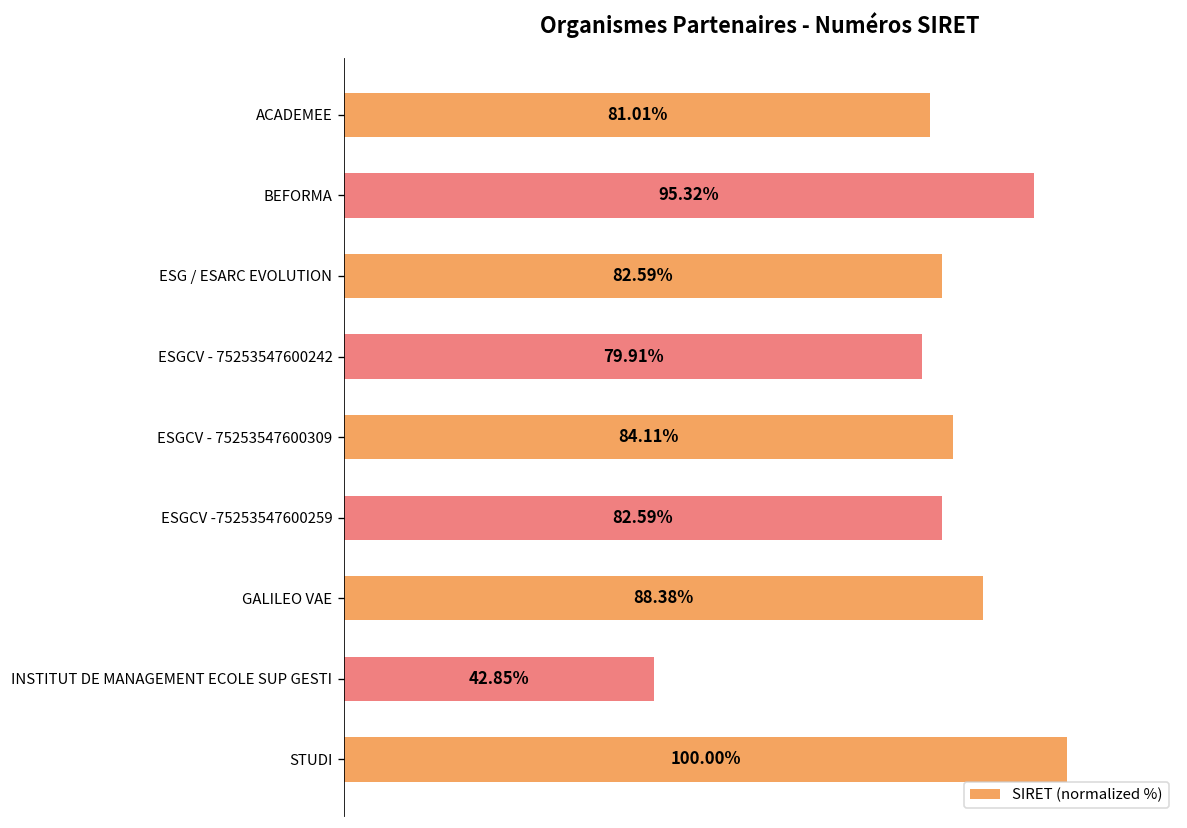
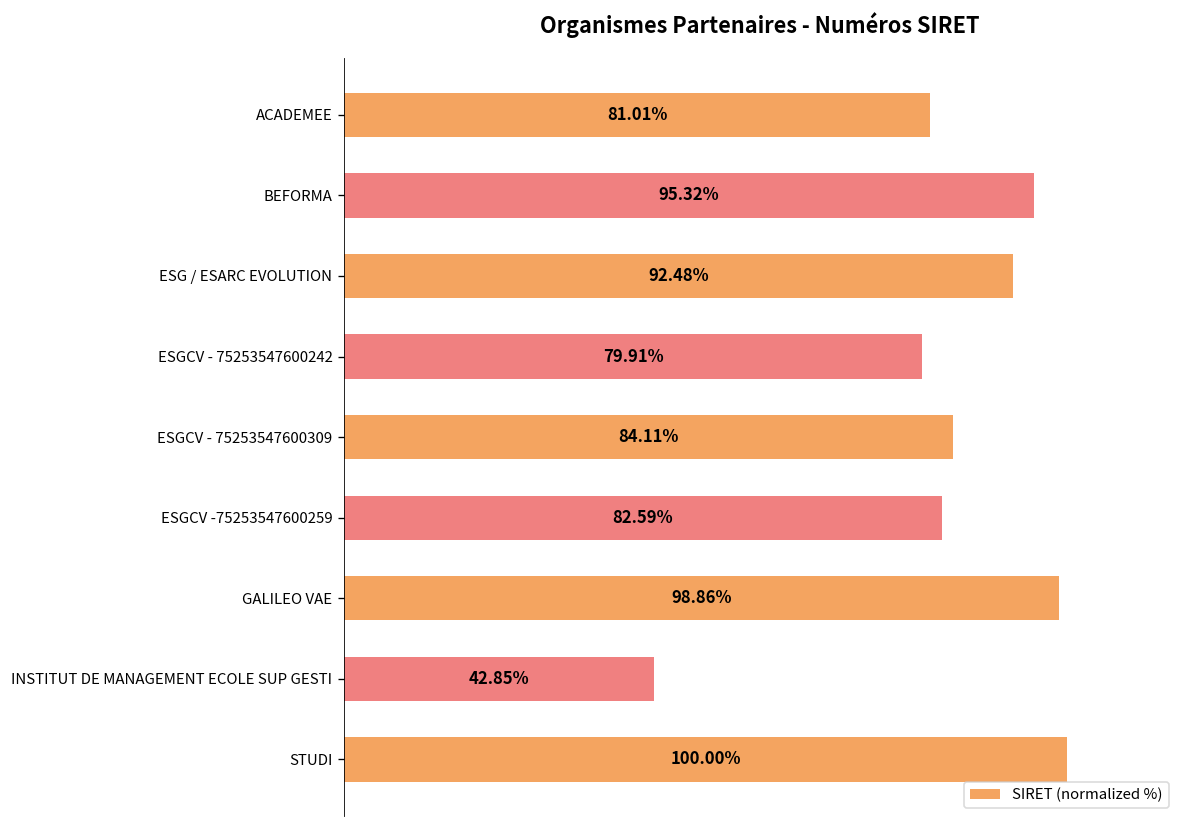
  {
    "ACADEMEE": "81.01%",
    "BEFORMA": "95.32%",
-   "ESG / ESARC EVOLUTION": "82.59%",
+   "ESG / ESARC EVOLUTION": "92.48%",
    "ESGCV - 75253547600242": "79.91%",
    "ESGCV - 75253547600309": "84.11%",
    "ESGCV -75253547600259": "82.59%",
-   "GALILEO VAE": "88.38%",
+   "GALILEO VAE": "98.86%",
    "INSTITUT DE MANAGEMENT ECOLE SUP GESTI": "42.85%",
    "STUDI": "100.00%"
  }
